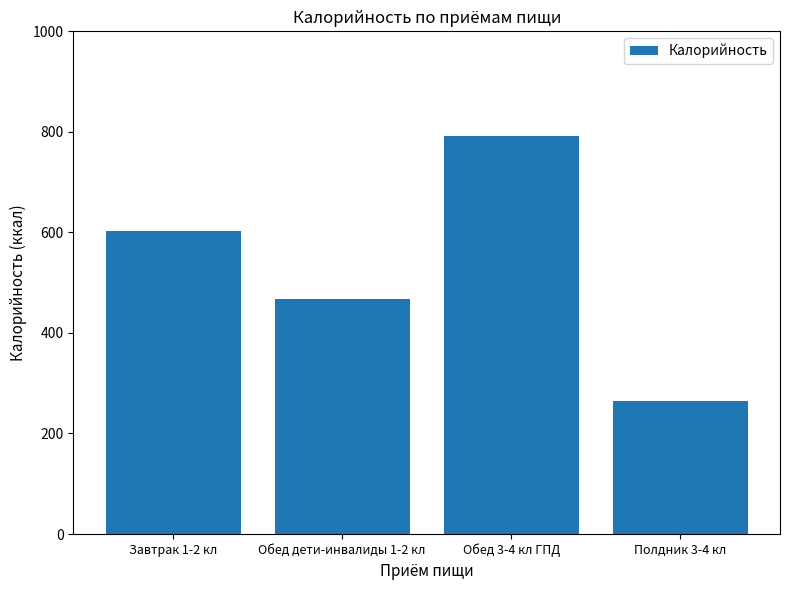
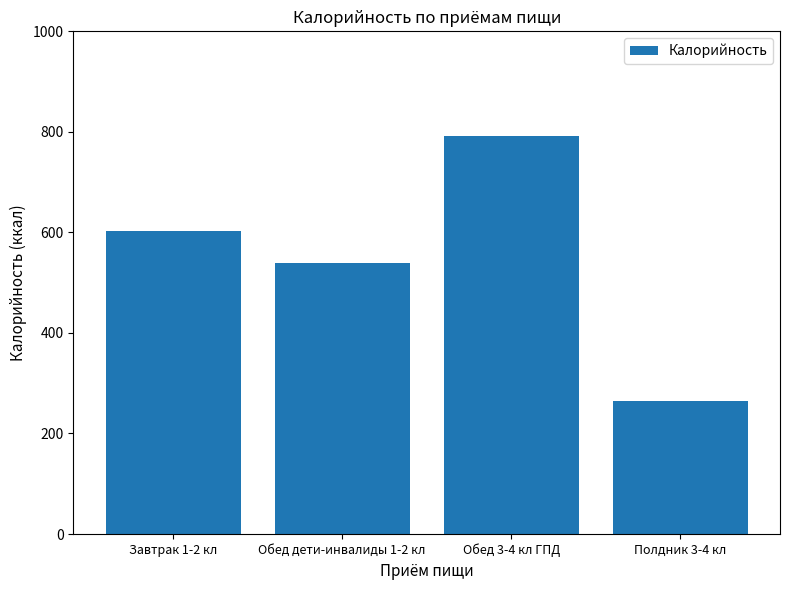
  {
    "Завтрак 1-2 кл": 600,
-   "Обед дети-инвалиды 1-2 кл": 470,
+   "Обед дети-инвалиды 1-2 кл": 540,
    "Обед 3-4 кл ГПД": 790,
    "Полдник 3-4 кл": 260
  }
